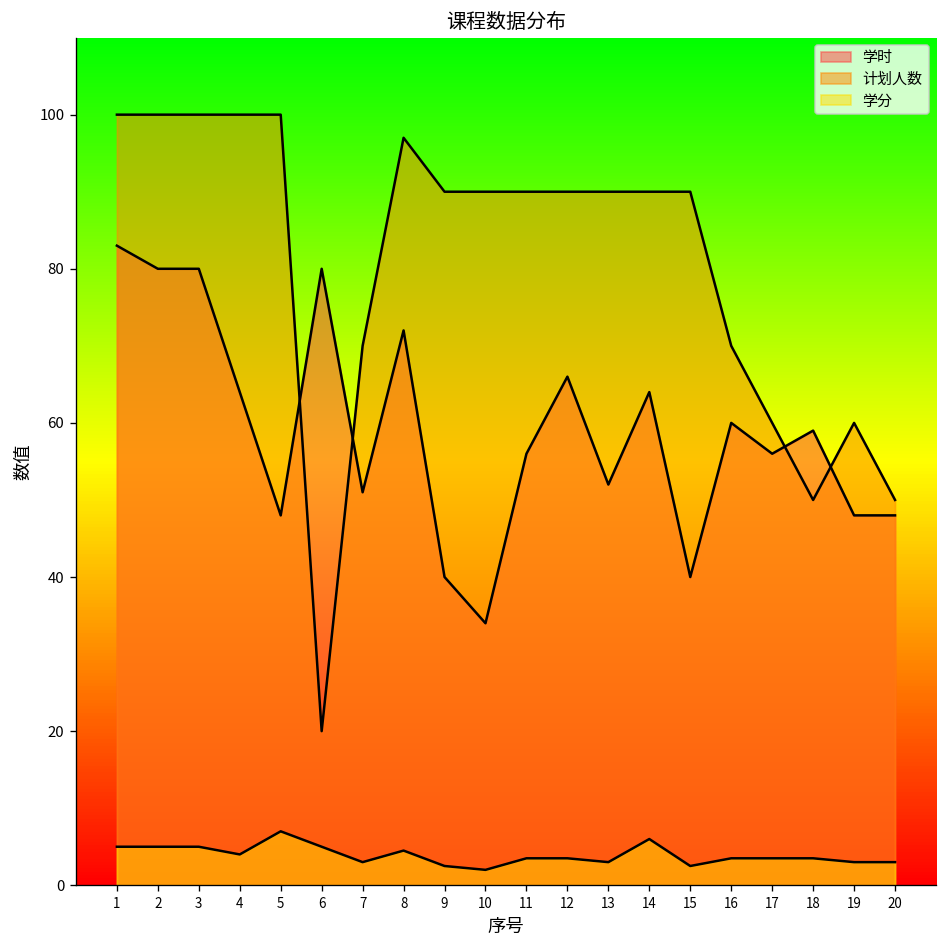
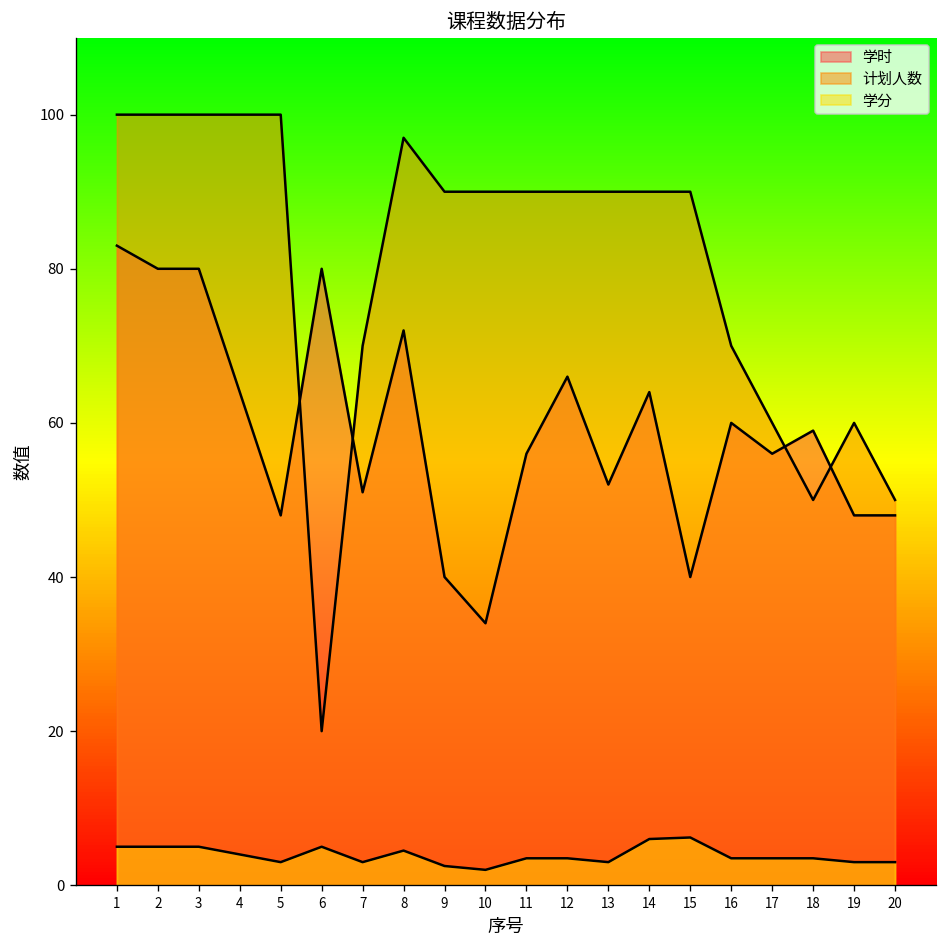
  {
    "学时": {
      "1": 83,
      "2": 80,
      "3": 80,
      "4": 64,
      "5": 48,
      "6": 80,
      "7": 51,
      "8": 72,
      "9": 40,
      "10": 34,
      "11": 56,
      "12": 66,
      "13": 52,
      "14": 64,
      "15": 40,
      "16": 60,
      "17": 56,
      "18": 59,
      "19": 48,
      "20": 48
    },
    "计划人数": {
      "1": 100,
      "2": 100,
      "3": 100,
      "4": 100,
      "5": 100,
      "6": 20,
      "7": 70,
      "8": 97,
      "9": 90,
      "10": 90,
      "11": 90,
      "12": 90,
      "13": 90,
      "14": 90,
      "15": 90,
      "16": 70,
      "17": 60,
      "18": 50,
      "19": 60,
      "20": 50
    },
    "学分": {
      "1": 5,
      "2": 5,
      "3": 5,
      "4": 4,
-     "5": 7,
+     "5": 3,
      "6": 5,
      "7": 3,
      "8": 5,
      "9": 3,
      "10": 2,
      "11": 4,
      "12": 4,
      "13": 3,
      "14": 6,
-     "15": 3,
+     "15": 6,
      "16": 4,
      "17": 4,
      "18": 4,
      "19": 3,
      "20": 3
    }
  }
